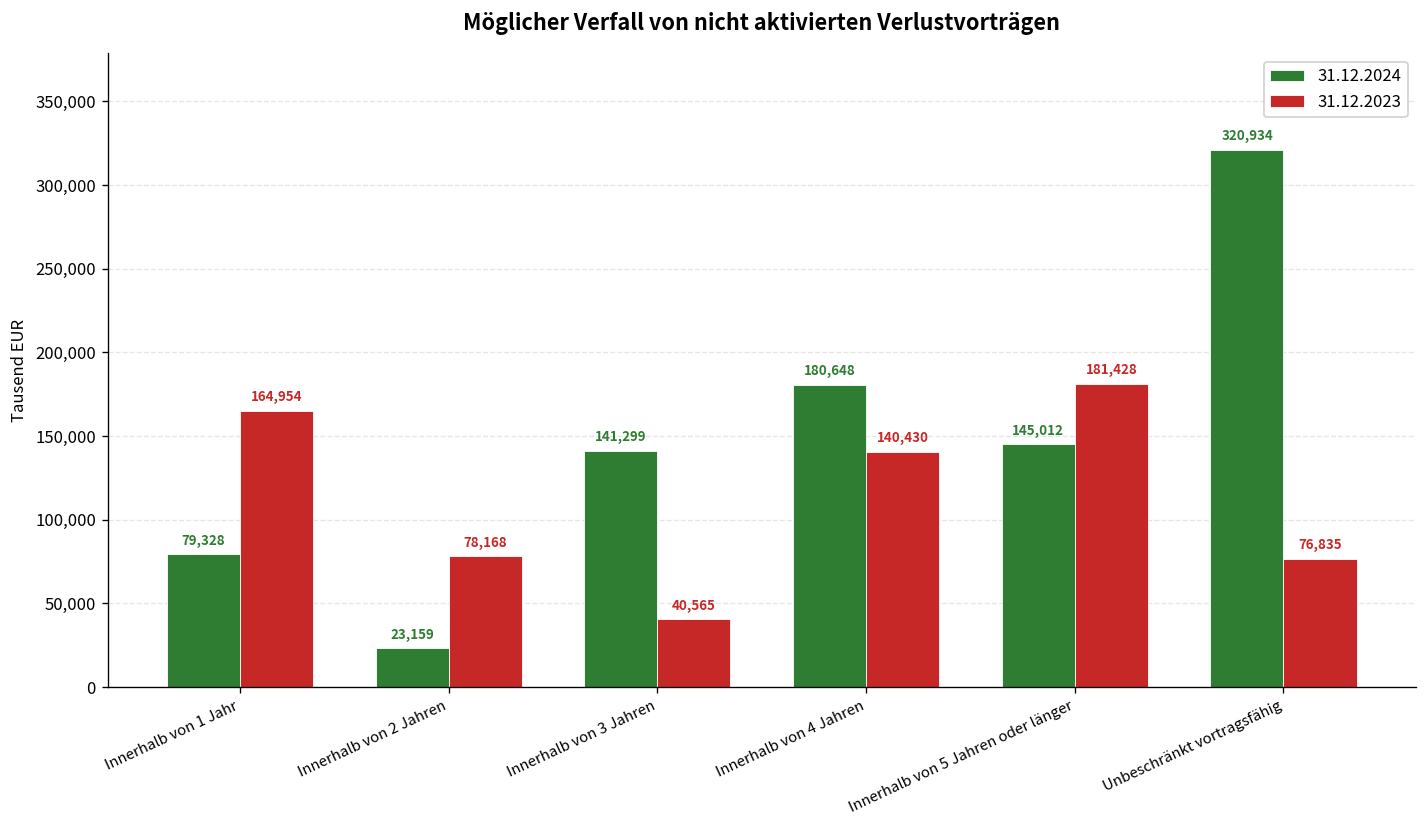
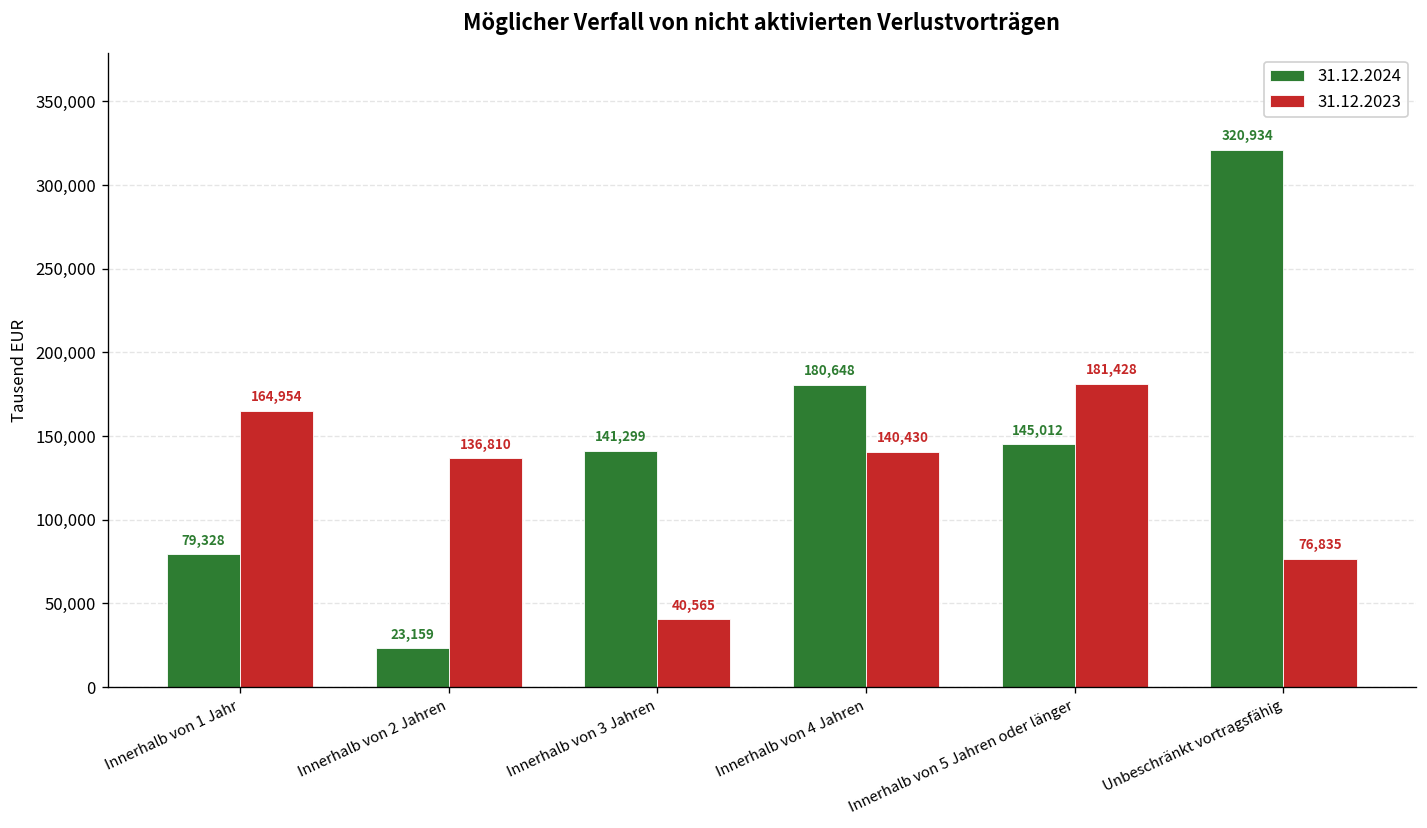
  {
    "31.12.2024": {
      "Innerhalb von 1 Jahr": "79,328",
      "Innerhalb von 2 Jahren": "23,159",
      "Innerhalb von 3 Jahren": "141,299",
      "Innerhalb von 4 Jahren": "180,648",
      "Innerhalb von 5 Jahren oder länger": "145,012",
      "Unbeschränkt vortragsfähig": "320,934"
    },
    "31.12.2023": {
      "Innerhalb von 1 Jahr": "164,954",
-     "Innerhalb von 2 Jahren": "78,168",
+     "Innerhalb von 2 Jahren": "136,810",
      "Innerhalb von 3 Jahren": "40,565",
      "Innerhalb von 4 Jahren": "140,430",
      "Innerhalb von 5 Jahren oder länger": "181,428",
      "Unbeschränkt vortragsfähig": "76,835"
    }
  }
